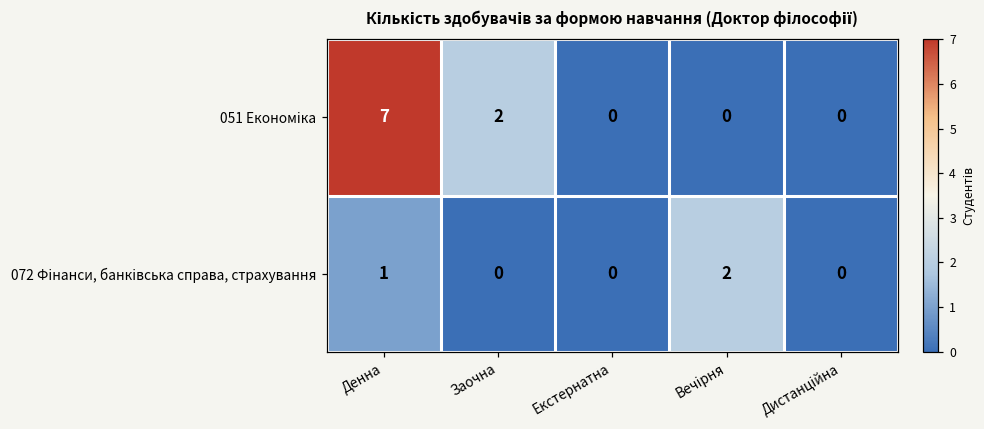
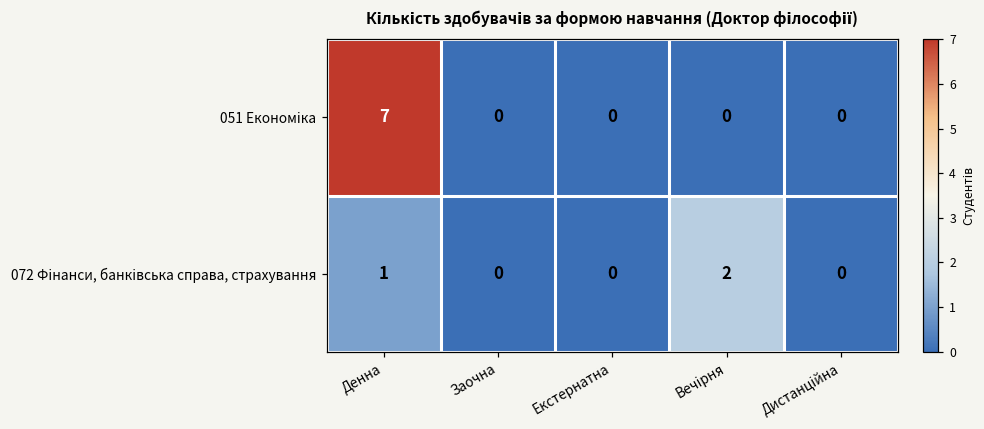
  {
    "051 Економіка": {
      "Денна": 7,
-     "Заочна": 2,
+     "Заочна": 0,
      "Екстернатна": 0,
      "Вечірня": 0,
      "Дистанційна": 0
    },
    "072 Фінанси, банківська справа, страхування": {
      "Денна": 1,
      "Заочна": 0,
      "Екстернатна": 0,
      "Вечірня": 2,
      "Дистанційна": 0
    }
  }
